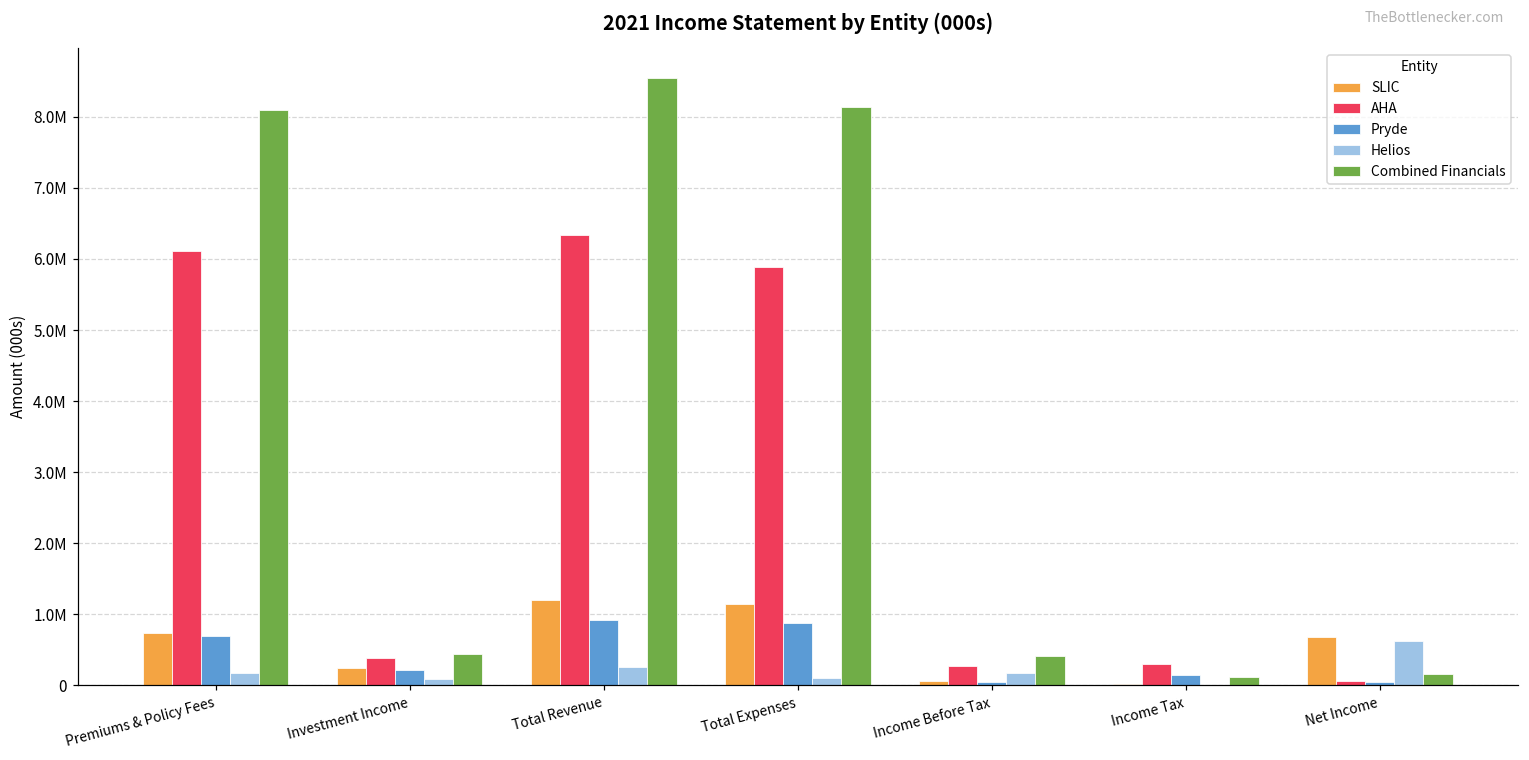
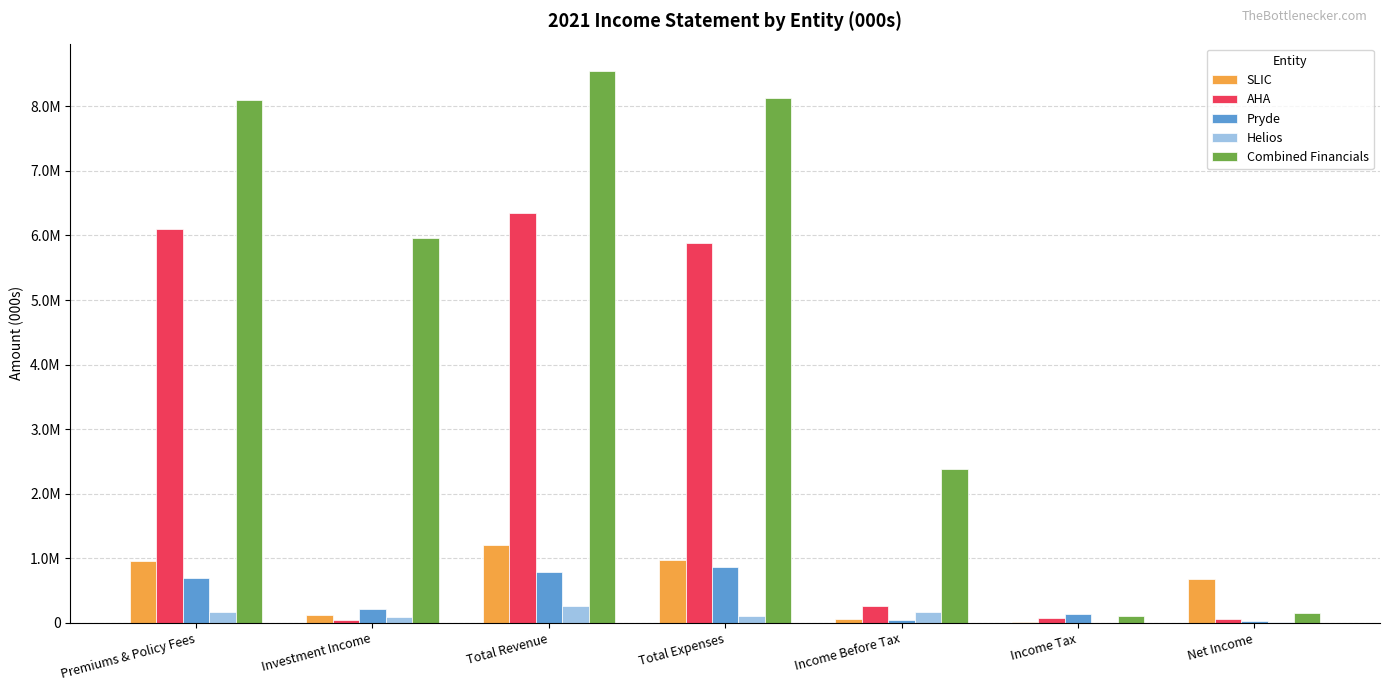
  {
    "SLIC": {
-     "Premiums & Policy Fees": 700000,
-     "Investment Income": 200000,
+     "Premiums & Policy Fees": 1000000,
+     "Investment Income": 100000,
      "Total Revenue": 1200000,
-     "Total Expenses": 1100000,
+     "Total Expenses": 1000000,
      "Income Before Tax": 100000,
      "Net Income": 700000
    },
    "AHA": {
      "Premiums & Policy Fees": 6100000,
-     "Investment Income": 400000,
+     "Investment Income": 0,
      "Total Revenue": 6300000,
      "Total Expenses": 5900000,
      "Income Before Tax": 300000,
-     "Income Tax": 300000,
+     "Income Tax": 100000,
      "Net Income": 100000
    },
    "Pryde": {
      "Premiums & Policy Fees": 700000,
      "Investment Income": 200000,
-     "Total Revenue": 900000,
+     "Total Revenue": 800000,
      "Total Expenses": 900000,
      "Income Before Tax": 100000,
      "Income Tax": 100000
    },
    "Helios": {
      "Premiums & Policy Fees": 200000,
      "Investment Income": 100000,
      "Total Revenue": 300000,
      "Total Expenses": 100000,
      "Income Before Tax": 200000,
-     "Net Income": 600000
+     "Net Income": 0
    },
    "Combined Financials": {
      "Premiums & Policy Fees": 8100000,
-     "Investment Income": 400000,
+     "Investment Income": 6000000,
      "Total Revenue": 8500000,
      "Total Expenses": 8100000,
-     "Income Before Tax": 400000,
+     "Income Before Tax": 2400000,
      "Income Tax": 100000,
      "Net Income": 200000
    }
  }
